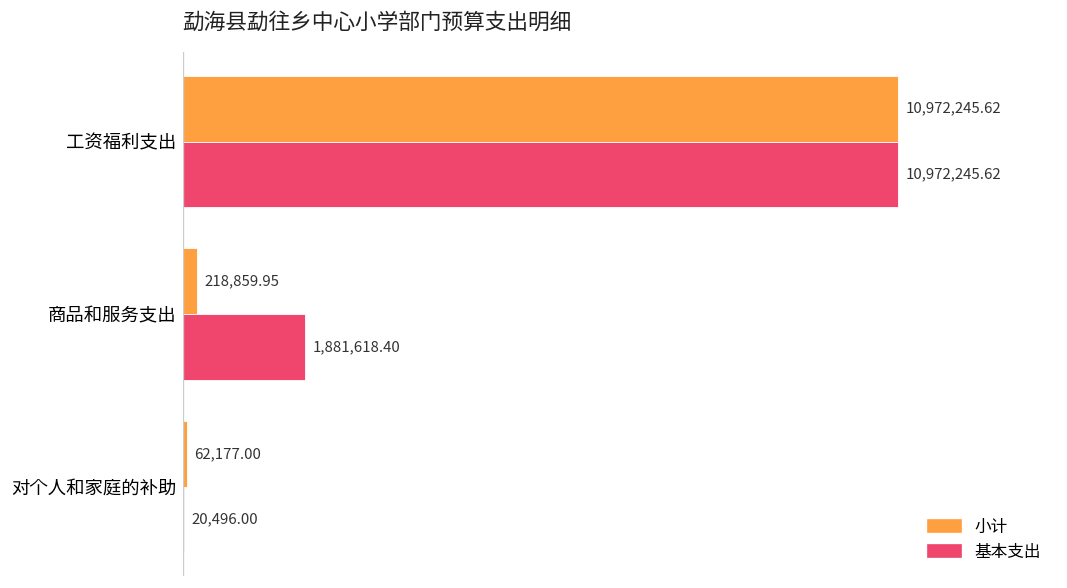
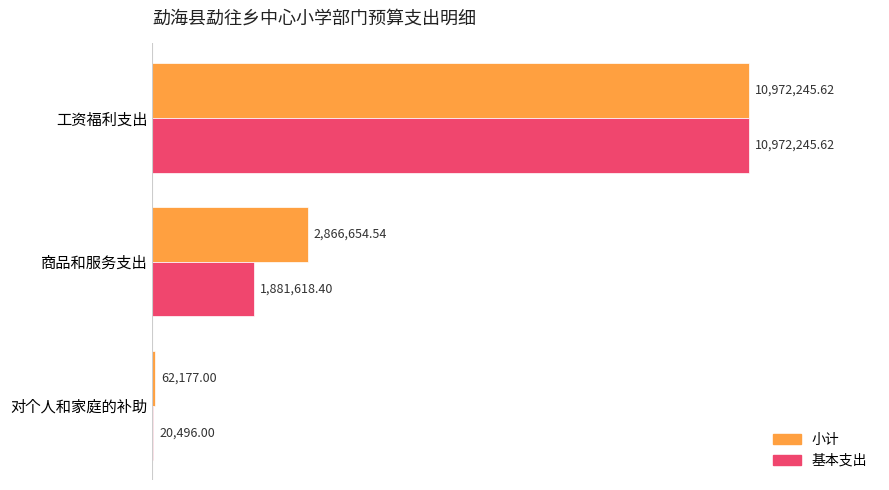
  {
    "小计": {
      "工资福利支出": "10,972,245.62",
-     "商品和服务支出": "218,859.95",
+     "商品和服务支出": "2,866,654.54",
      "对个人和家庭的补助": "62,177.00"
    },
    "基本支出": {
      "工资福利支出": "10,972,245.62",
      "商品和服务支出": "1,881,618.40",
      "对个人和家庭的补助": "20,496.00"
    }
  }
